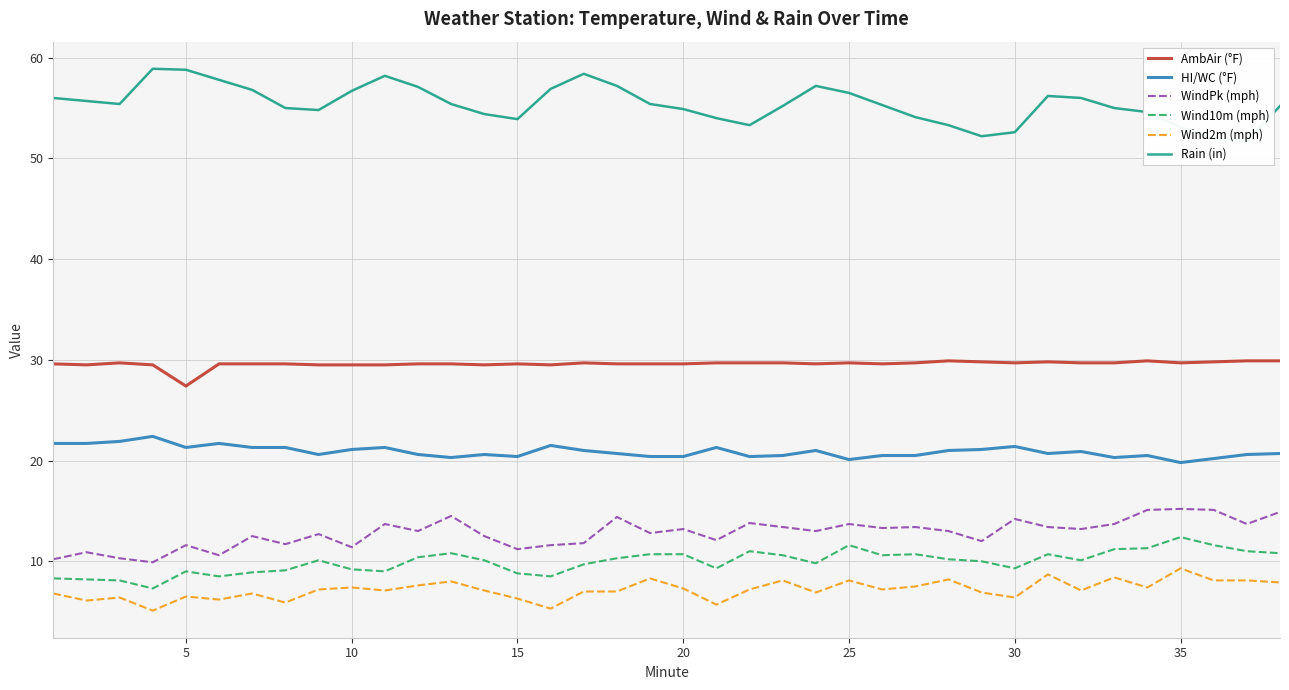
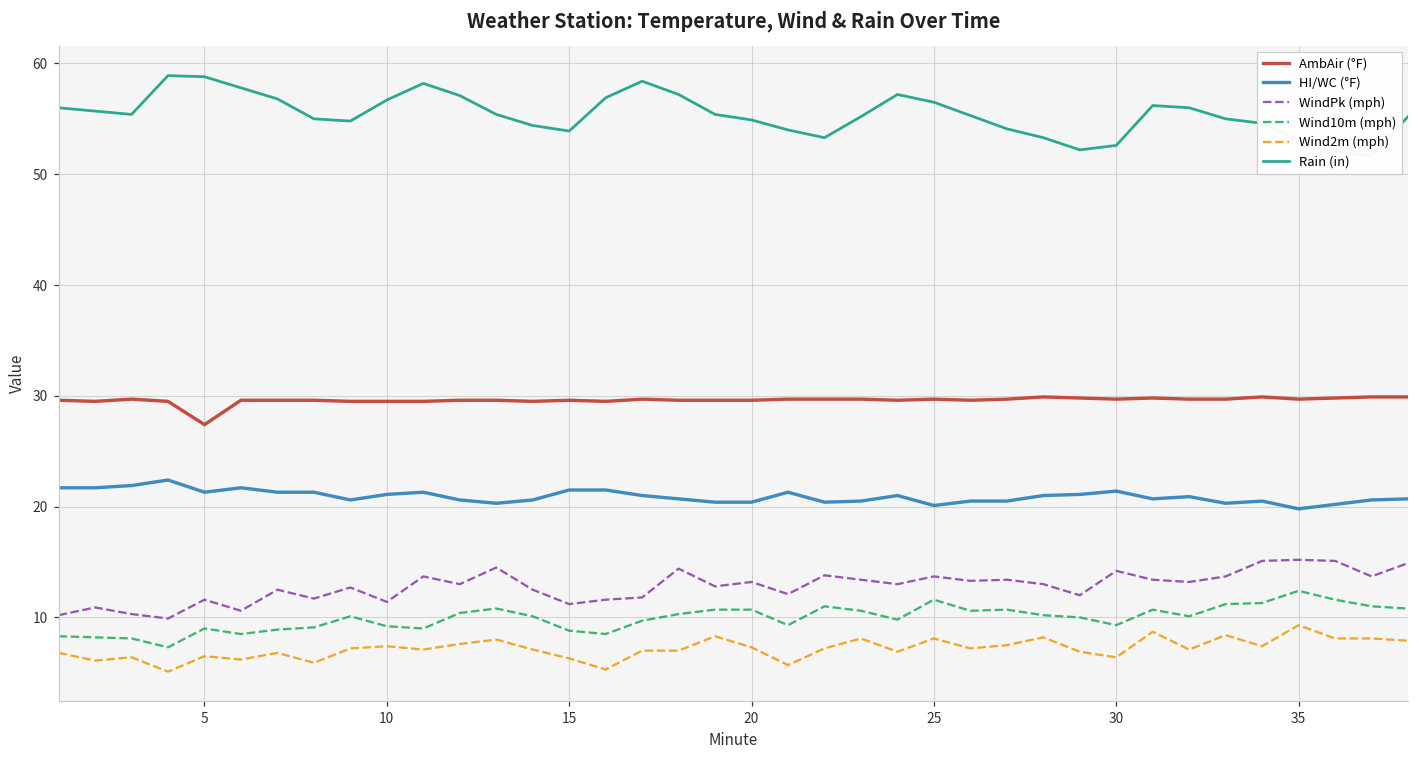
  {
    "AmbAir (°F)": {
      "5": 27.4,
      "10": 29.5,
      "15": 29.6,
      "20": 29.6,
      "25": 29.7,
      "30": 29.7,
      "35": 29.7
    },
    "HI/WC (°F)": {
      "5": 21.3,
      "10": 21.1,
-     "15": 20.4,
+     "15": 21.5,
      "20": 20.4,
      "25": 20.1,
      "30": 21.4,
      "35": 19.8
    },
    "WindPk (mph)": {
      "5": 11.6,
      "10": 11.4,
      "15": 11.2,
      "20": 13.2,
      "25": 13.7,
      "30": 14.2,
      "35": 15.2
    },
    "Wind2m (mph)": {
      "5": 6.5,
      "10": 7.4,
      "15": 6.3,
      "20": 7.3,
      "25": 8.1,
      "30": 6.4,
      "35": 9.3
    }
  }
